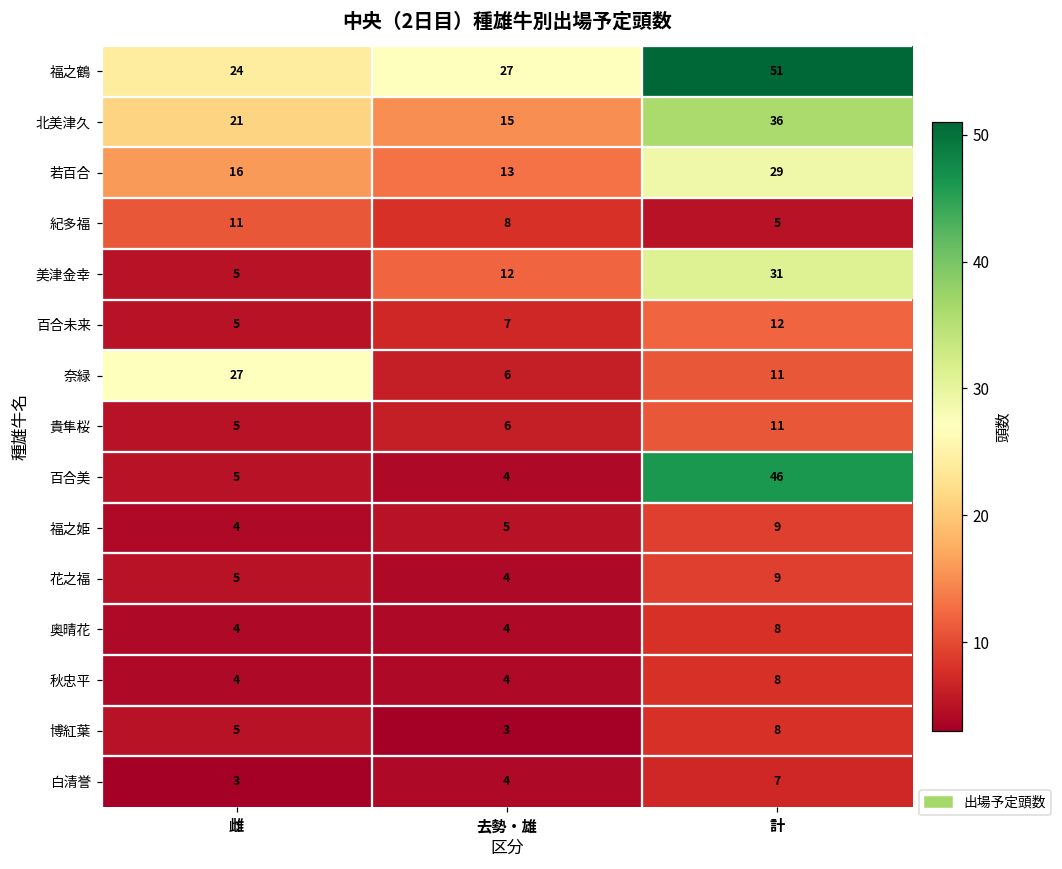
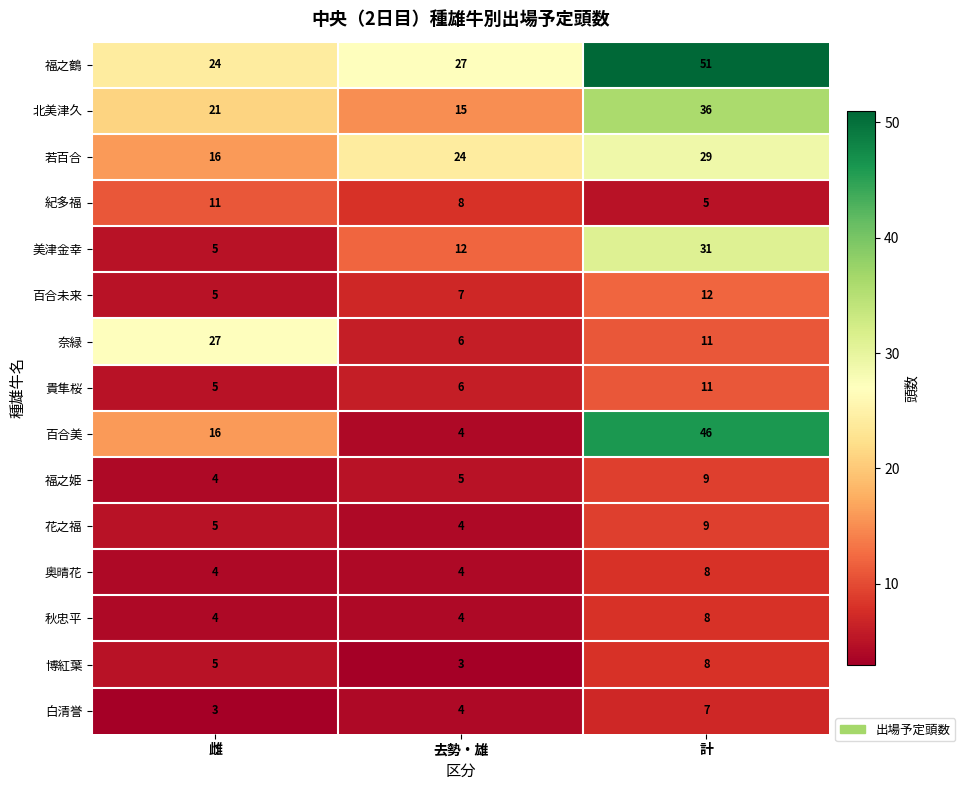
  {
    "福之鶴": {
      "雌": 24,
      "去勢・雄": 27,
      "計": 51
    },
    "北美津久": {
      "雌": 21,
      "去勢・雄": 15,
      "計": 36
    },
    "若百合": {
      "雌": 16,
-     "去勢・雄": 13,
+     "去勢・雄": 24,
      "計": 29
    },
    "紀多福": {
      "雌": 11,
      "去勢・雄": 8,
      "計": 5
    },
    "美津金幸": {
      "雌": 5,
      "去勢・雄": 12,
      "計": 31
    },
    "百合未来": {
      "雌": 5,
      "去勢・雄": 7,
      "計": 12
    },
    "奈緑": {
      "雌": 27,
      "去勢・雄": 6,
      "計": 11
    },
    "貴隼桜": {
      "雌": 5,
      "去勢・雄": 6,
      "計": 11
    },
    "百合美": {
-     "雌": 5,
+     "雌": 16,
      "去勢・雄": 4,
      "計": 46
    },
    "福之姫": {
      "雌": 4,
      "去勢・雄": 5,
      "計": 9
    },
    "花之福": {
      "雌": 5,
      "去勢・雄": 4,
      "計": 9
    },
    "奥晴花": {
      "雌": 4,
      "去勢・雄": 4,
      "計": 8
    },
    "秋忠平": {
      "雌": 4,
      "去勢・雄": 4,
      "計": 8
    },
    "博紅葉": {
      "雌": 5,
      "去勢・雄": 3,
      "計": 8
    },
    "白清誉": {
      "雌": 3,
      "去勢・雄": 4,
      "計": 7
    }
  }
